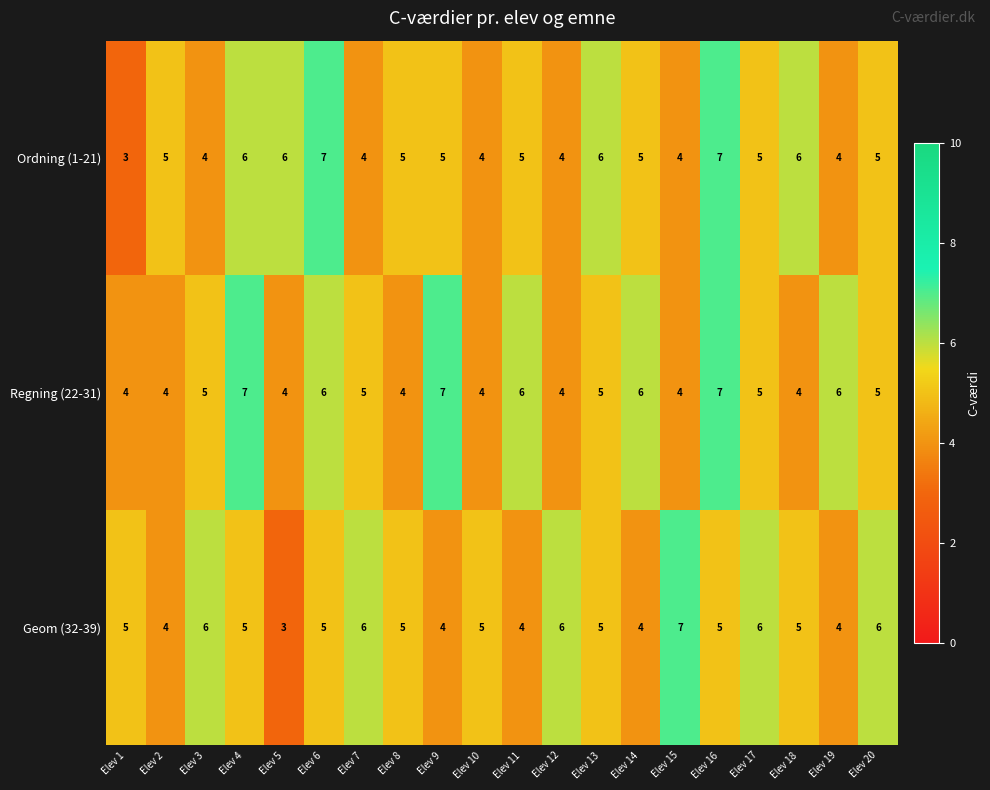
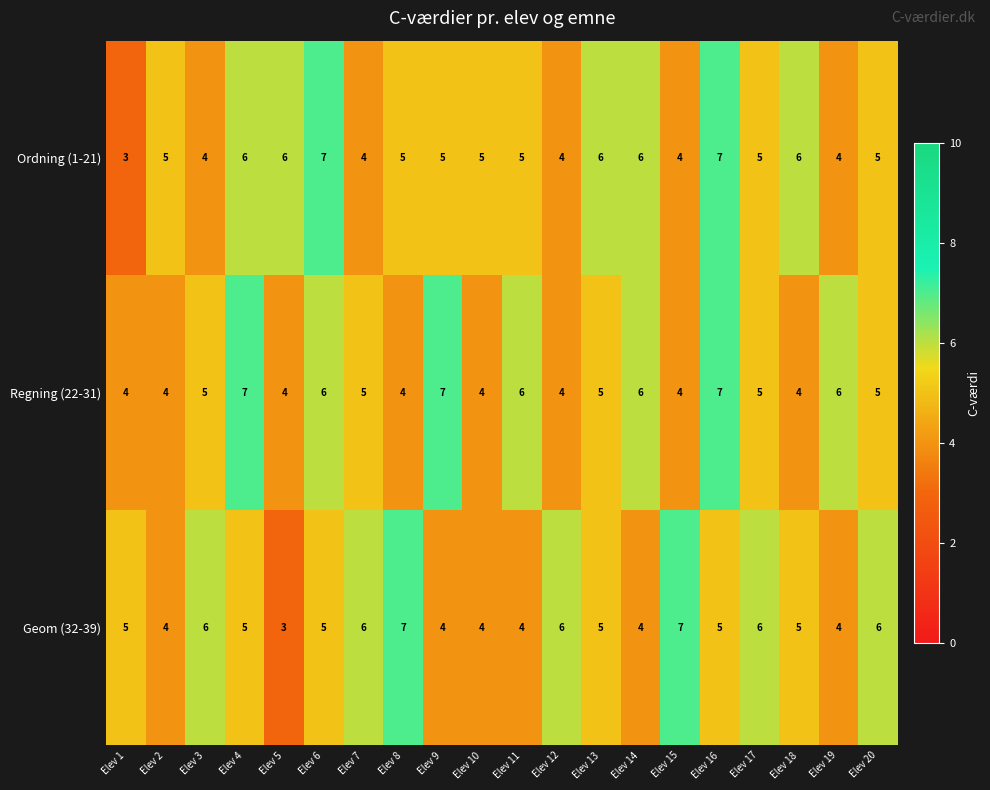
  {
    "Ordning (1-21)": {
      "Elev 1": 3,
      "Elev 2": 5,
      "Elev 3": 4,
      "Elev 4": 6,
      "Elev 5": 6,
      "Elev 6": 7,
      "Elev 7": 4,
      "Elev 8": 5,
      "Elev 9": 5,
-     "Elev 10": 4,
+     "Elev 10": 5,
      "Elev 11": 5,
      "Elev 12": 4,
      "Elev 13": 6,
-     "Elev 14": 5,
+     "Elev 14": 6,
      "Elev 15": 4,
      "Elev 16": 7,
      "Elev 17": 5,
      "Elev 18": 6,
      "Elev 19": 4,
      "Elev 20": 5
    },
    "Regning (22-31)": {
      "Elev 1": 4,
      "Elev 2": 4,
      "Elev 3": 5,
      "Elev 4": 7,
      "Elev 5": 4,
      "Elev 6": 6,
      "Elev 7": 5,
      "Elev 8": 4,
      "Elev 9": 7,
      "Elev 10": 4,
      "Elev 11": 6,
      "Elev 12": 4,
      "Elev 13": 5,
      "Elev 14": 6,
      "Elev 15": 4,
      "Elev 16": 7,
      "Elev 17": 5,
      "Elev 18": 4,
      "Elev 19": 6,
      "Elev 20": 5
    },
    "Geom (32-39)": {
      "Elev 1": 5,
      "Elev 2": 4,
      "Elev 3": 6,
      "Elev 4": 5,
      "Elev 5": 3,
      "Elev 6": 5,
      "Elev 7": 6,
-     "Elev 8": 5,
+     "Elev 8": 7,
      "Elev 9": 4,
-     "Elev 10": 5,
+     "Elev 10": 4,
      "Elev 11": 4,
      "Elev 12": 6,
      "Elev 13": 5,
      "Elev 14": 4,
      "Elev 15": 7,
      "Elev 16": 5,
      "Elev 17": 6,
      "Elev 18": 5,
      "Elev 19": 4,
      "Elev 20": 6
    }
  }
